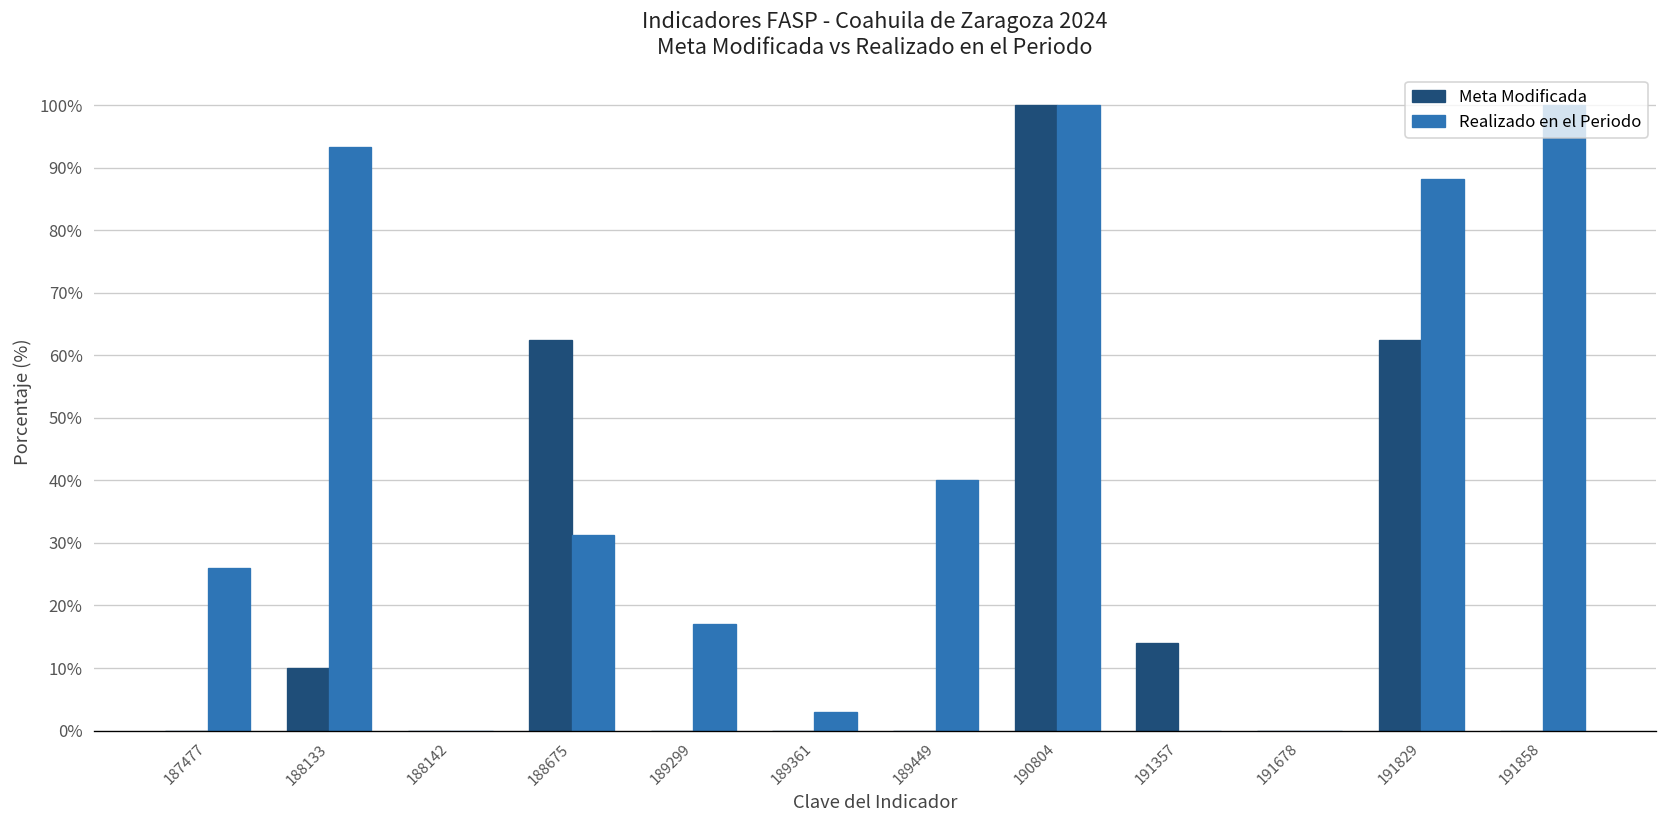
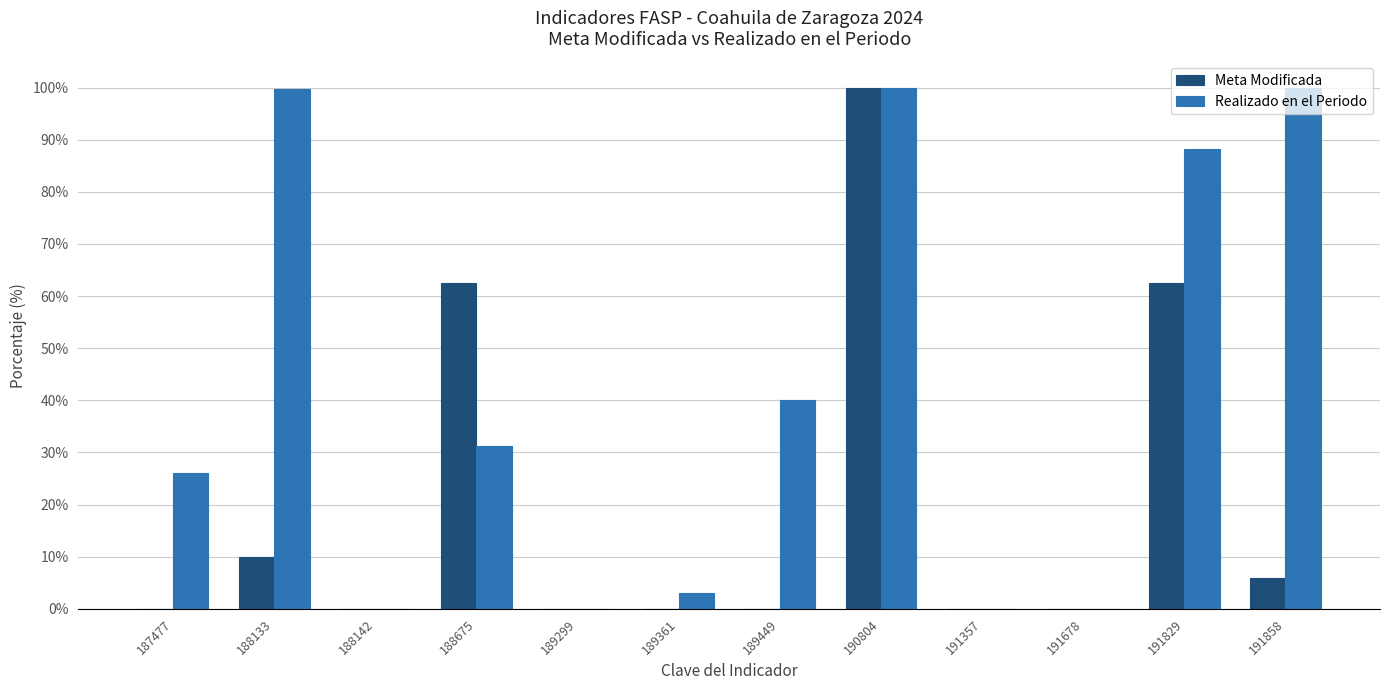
  {
    "Meta Modificada": {
      "187477": "0%",
      "188133": "10%",
      "188142": "0%",
      "188675": "63%",
      "189299": "0%",
      "189361": "0%",
      "189449": "0%",
      "190804": "100%",
-     "191357": "14%",
+     "191357": "0%",
      "191678": "0%",
      "191829": "63%",
-     "191858": "0%"
+     "191858": "6%"
    },
    "Realizado en el Periodo": {
      "187477": "26%",
-     "188133": "93%",
+     "188133": "100%",
      "188142": "0%",
      "188675": "31%",
-     "189299": "17%",
+     "189299": "0%",
      "189361": "3%",
      "189449": "40%",
      "190804": "100%",
      "191357": "0%",
      "191678": "0%",
      "191829": "88%"
    }
  }
